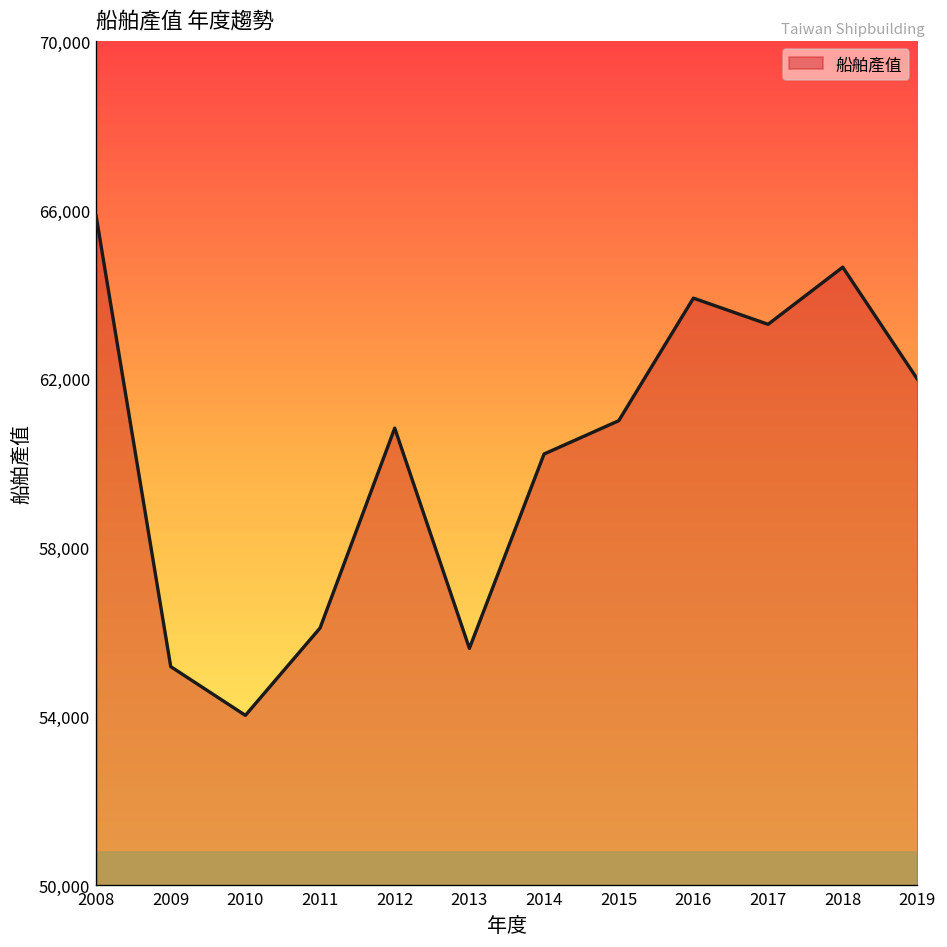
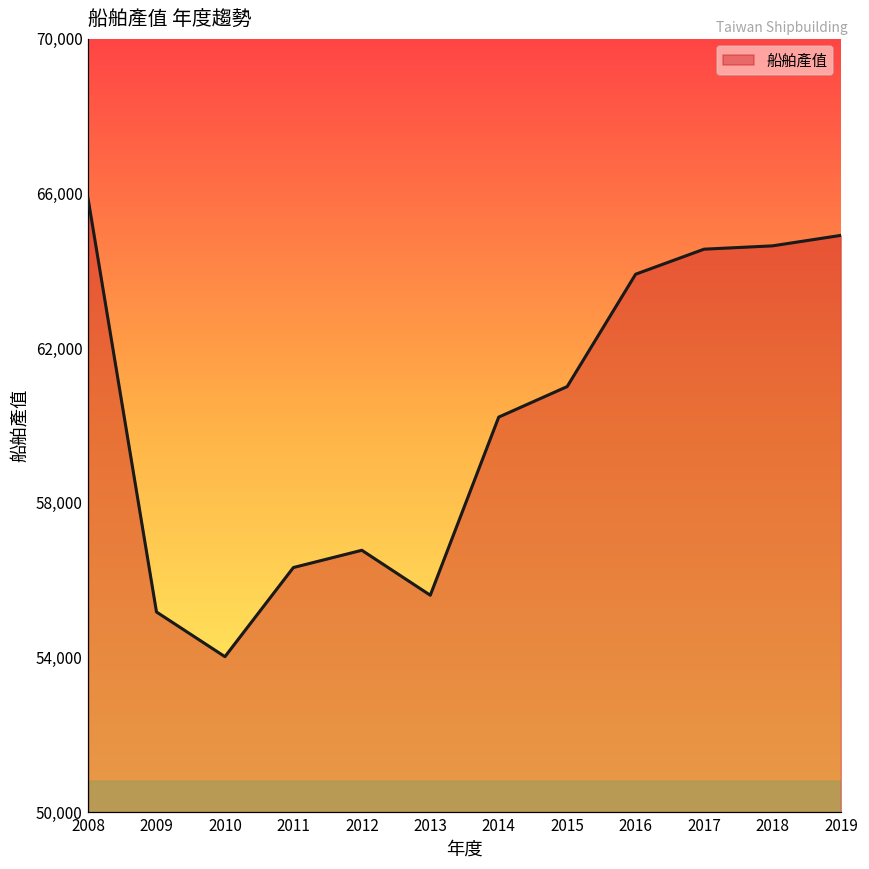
  {
    "2008": "65,900",
    "2009": "55,200",
    "2010": "54,000",
-   "2011": "56,100",
-   "2012": "60,800",
+   "2011": "56,300",
+   "2012": "56,800",
    "2013": "55,600",
    "2014": "60,200",
    "2015": "61,000",
    "2016": "63,900",
-   "2017": "63,300",
+   "2017": "64,600",
    "2018": "64,600",
-   "2019": "62,000"
+   "2019": "64,900"
  }
